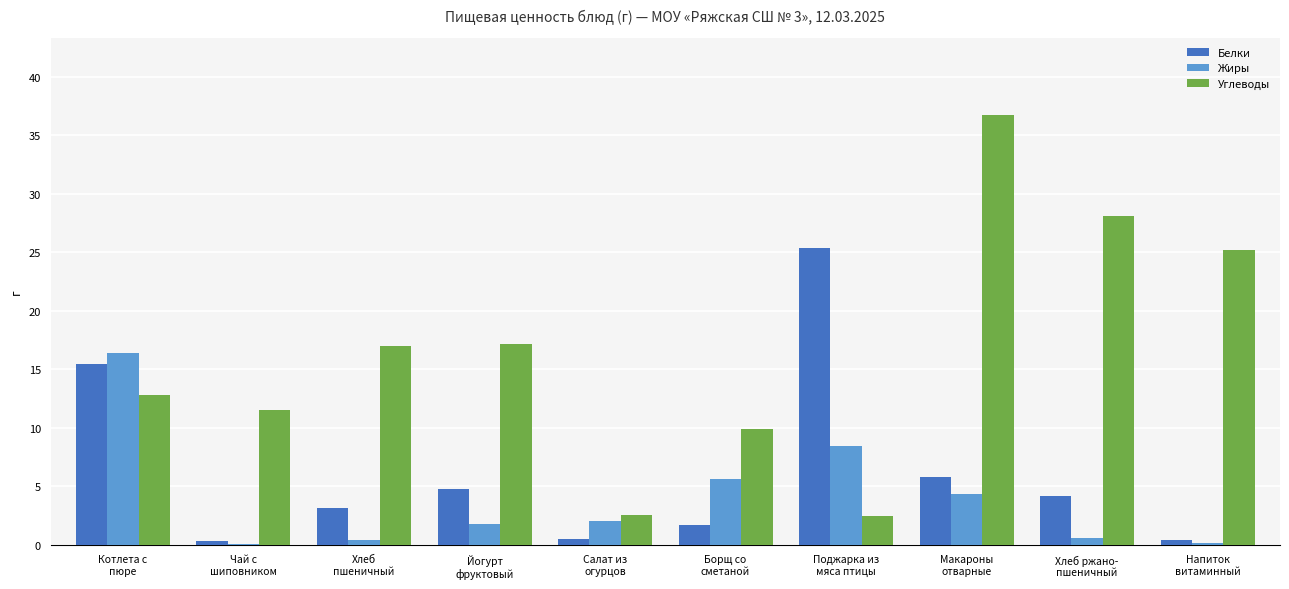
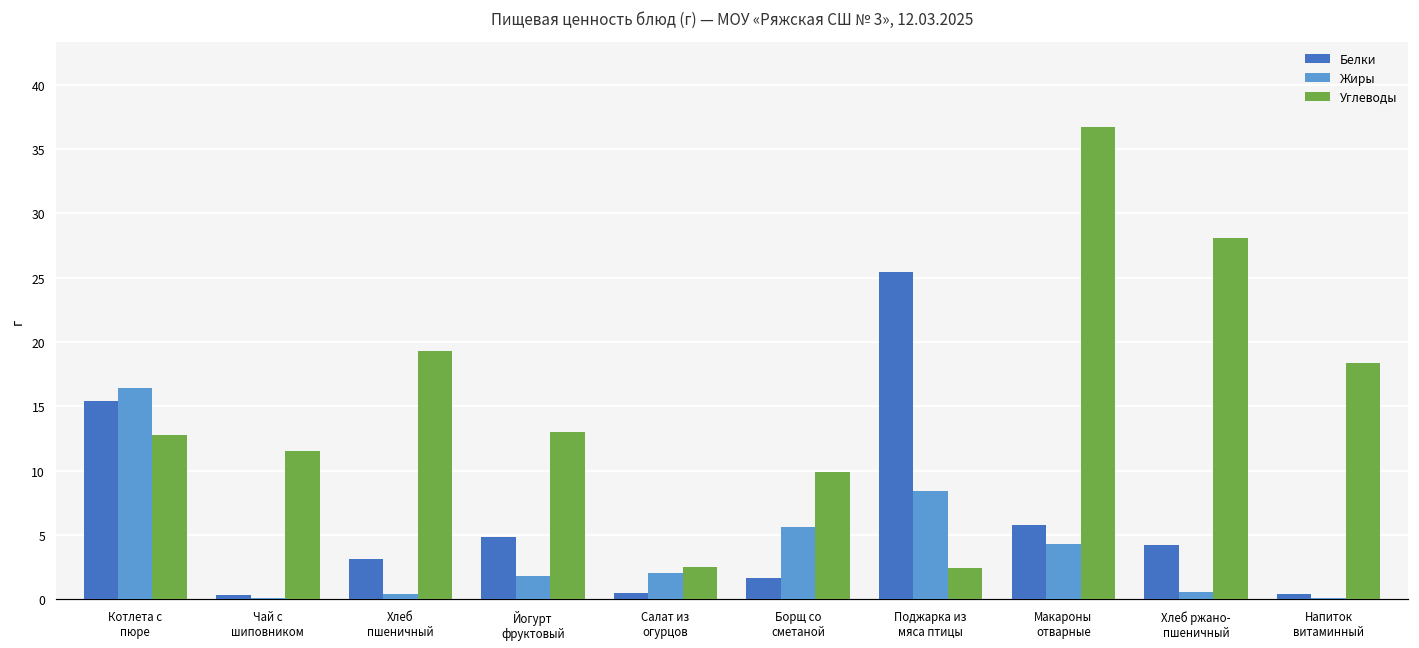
  {
    "Углеводы": {
      "Котлета с пюре": 12.8,
      "Чай с шиповником": 11.5,
-     "Хлеб пшеничный": 17.0,
-     "Йогурт фруктовый": 17.2,
+     "Хлеб пшеничный": 19.3,
+     "Йогурт фруктовый": 13.0,
      "Салат из огурцов": 2.5,
      "Борщ со сметаной": 9.9,
      "Поджарка из мяса птицы": 2.5,
      "Макароны отварные": 36.7,
      "Хлеб ржано- пшеничный": 28.1,
-     "Напиток витаминный": 25.2
+     "Напиток витаминный": 18.4
    }
  }
